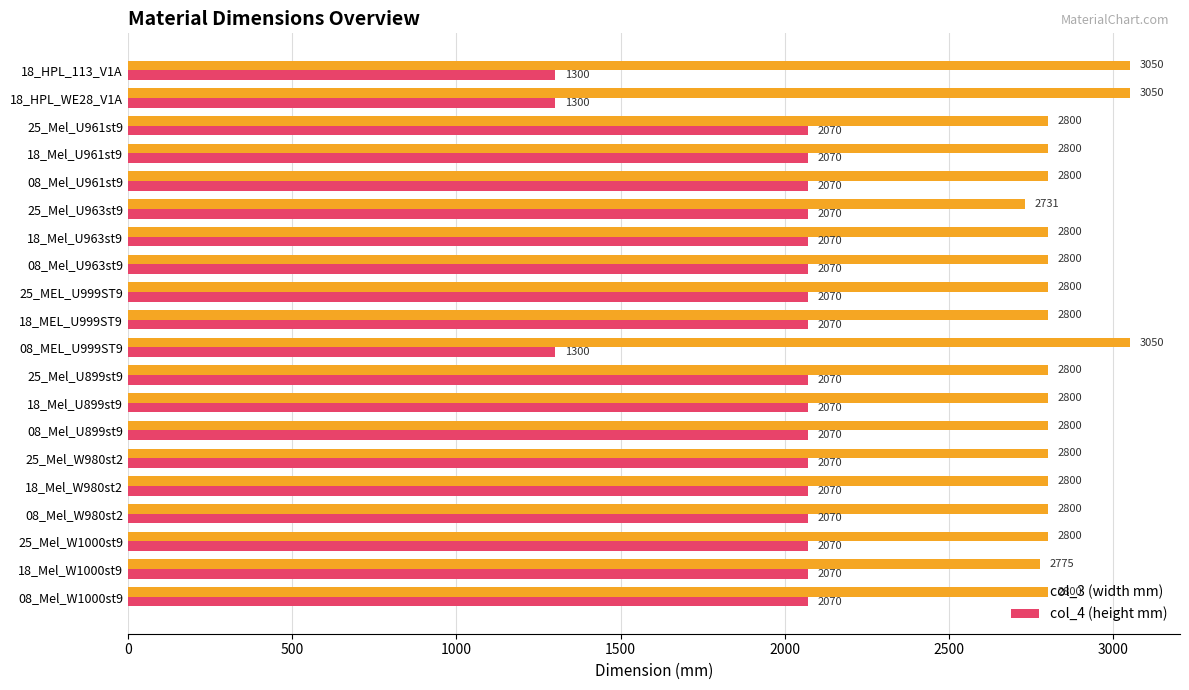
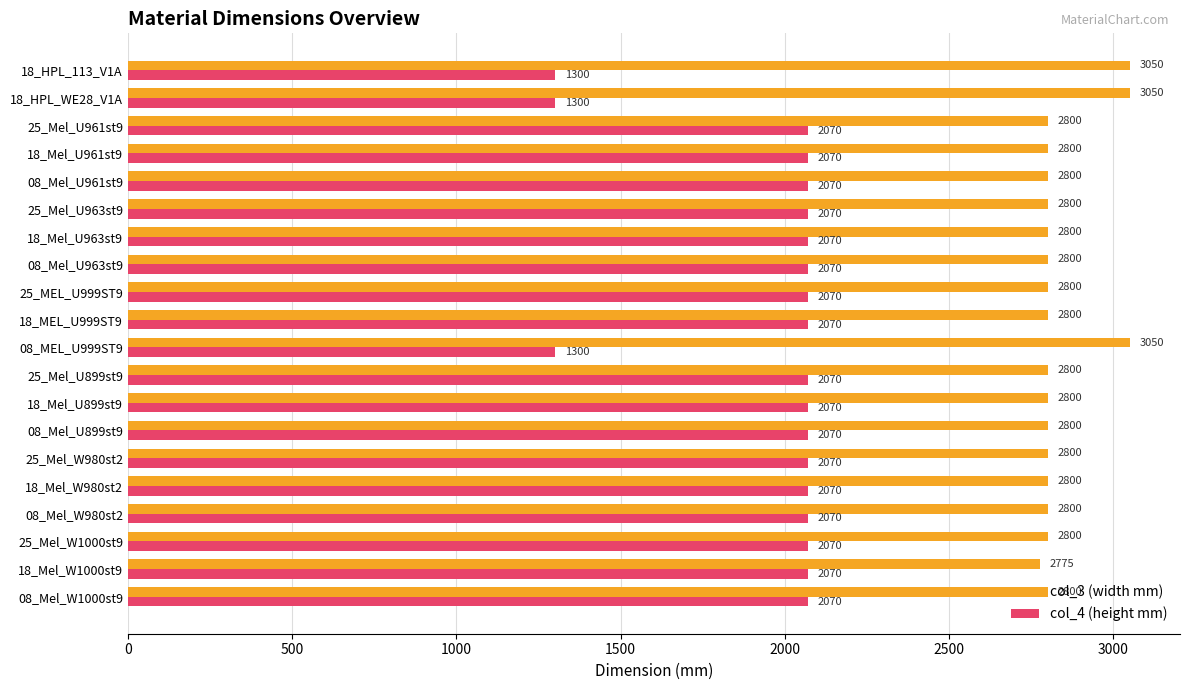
  {
    "col_3 (width mm)": {
      "18_HPL_113_V1A": 3050,
      "18_HPL_WE28_V1A": 3050,
      "25_Mel_U961st9": 2800,
      "18_Mel_U961st9": 2800,
      "08_Mel_U961st9": 2800,
-     "25_Mel_U963st9": 2731,
+     "25_Mel_U963st9": 2800,
      "18_Mel_U963st9": 2800,
      "08_Mel_U963st9": 2800,
      "25_MEL_U999ST9": 2800,
      "18_MEL_U999ST9": 2800,
      "08_MEL_U999ST9": 3050,
      "25_Mel_U899st9": 2800,
      "18_Mel_U899st9": 2800,
      "08_Mel_U899st9": 2800,
      "25_Mel_W980st2": 2800,
      "18_Mel_W980st2": 2800,
      "08_Mel_W980st2": 2800,
      "25_Mel_W1000st9": 2800,
      "18_Mel_W1000st9": 2775,
      "08_Mel_W1000st9": 2800
    },
    "col_4 (height mm)": {
      "18_HPL_113_V1A": 1300,
      "18_HPL_WE28_V1A": 1300,
      "25_Mel_U961st9": 2070,
      "18_Mel_U961st9": 2070,
      "08_Mel_U961st9": 2070,
      "25_Mel_U963st9": 2070,
      "18_Mel_U963st9": 2070,
      "08_Mel_U963st9": 2070,
      "25_MEL_U999ST9": 2070,
      "18_MEL_U999ST9": 2070,
      "08_MEL_U999ST9": 1300,
      "25_Mel_U899st9": 2070,
      "18_Mel_U899st9": 2070,
      "08_Mel_U899st9": 2070,
      "25_Mel_W980st2": 2070,
      "18_Mel_W980st2": 2070,
      "08_Mel_W980st2": 2070,
      "25_Mel_W1000st9": 2070,
      "18_Mel_W1000st9": 2070,
      "08_Mel_W1000st9": 2070
    }
  }
